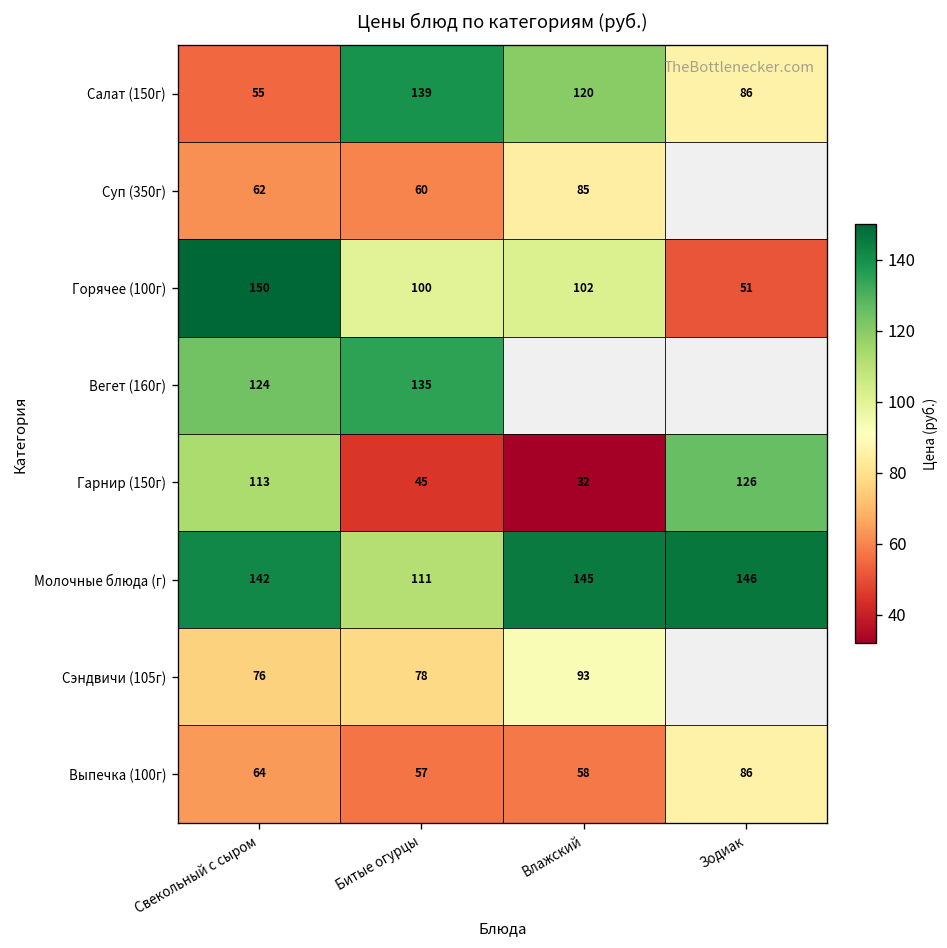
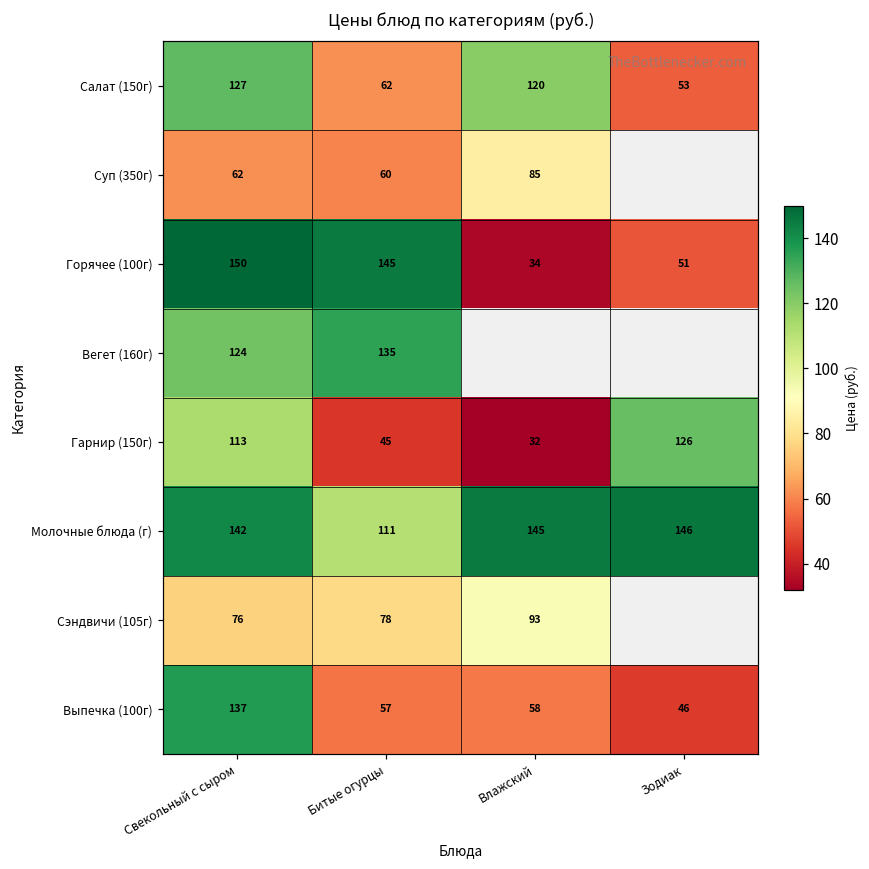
  {
    "Салат (150г)": {
-     "Свекольный с сыром": 55,
-     "Битые огурцы": 139,
+     "Свекольный с сыром": 127,
+     "Битые огурцы": 62,
      "Влажский": 120,
-     "Зодиак": 86
+     "Зодиак": 53
    },
    "Суп (350г)": {
      "Свекольный с сыром": 62,
      "Битые огурцы": 60,
      "Влажский": 85
    },
    "Горячее (100г)": {
      "Свекольный с сыром": 150,
-     "Битые огурцы": 100,
-     "Влажский": 102,
+     "Битые огурцы": 145,
+     "Влажский": 34,
      "Зодиак": 51
    },
    "Вегет (160г)": {
      "Свекольный с сыром": 124,
      "Битые огурцы": 135
    },
    "Гарнир (150г)": {
      "Свекольный с сыром": 113,
      "Битые огурцы": 45,
      "Влажский": 32,
      "Зодиак": 126
    },
    "Молочные блюда (г)": {
      "Свекольный с сыром": 142,
      "Битые огурцы": 111,
      "Влажский": 145,
      "Зодиак": 146
    },
    "Сэндвичи (105г)": {
      "Свекольный с сыром": 76,
      "Битые огурцы": 78,
      "Влажский": 93
    },
    "Выпечка (100г)": {
-     "Свекольный с сыром": 64,
+     "Свекольный с сыром": 137,
      "Битые огурцы": 57,
      "Влажский": 58,
-     "Зодиак": 86
+     "Зодиак": 46
    }
  }
